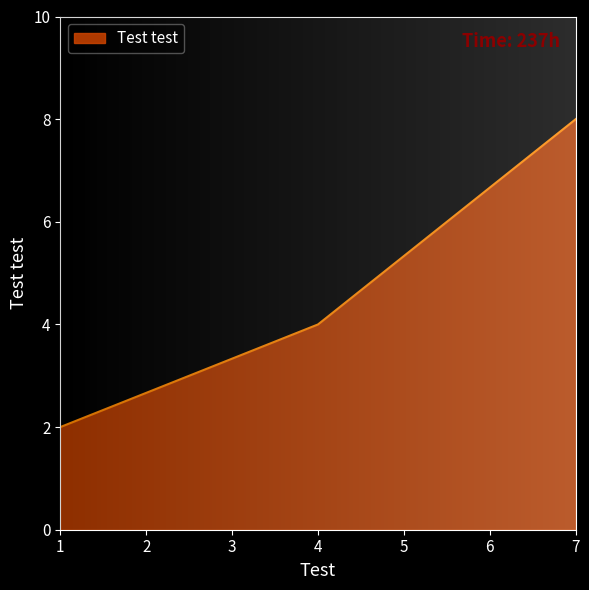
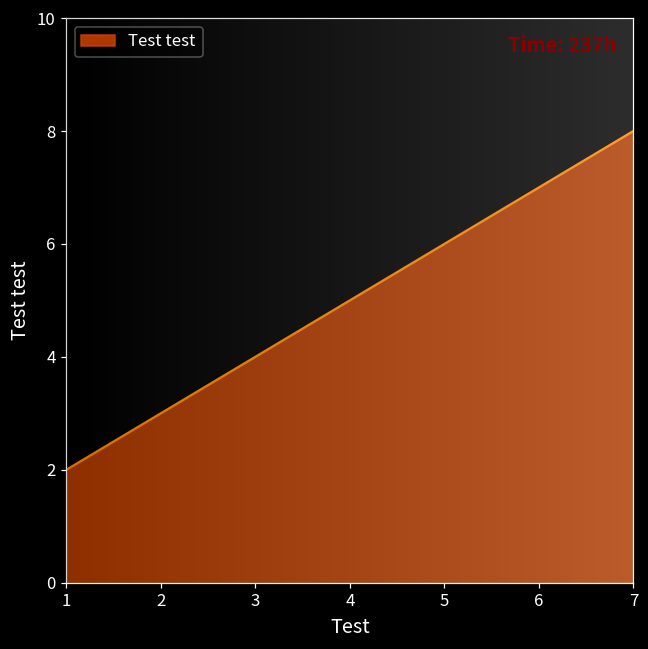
  {
    "1": 2,
-   "4": 4,
+   "4": 5,
    "7": 8
  }
